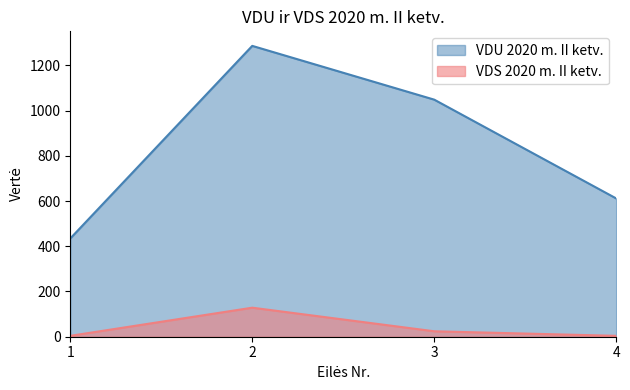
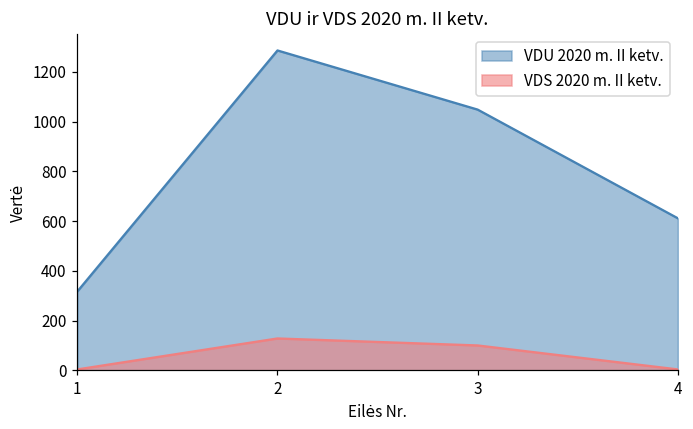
  {
    "VDU 2020 m. II ketv.": {
-     "1": 430,
+     "1": 320,
      "2": 1290,
      "3": 1050,
      "4": 610
    },
    "VDS 2020 m. II ketv.": {
      "1": 0,
      "2": 130,
-     "3": 20,
+     "3": 100,
      "4": 0
    }
  }
